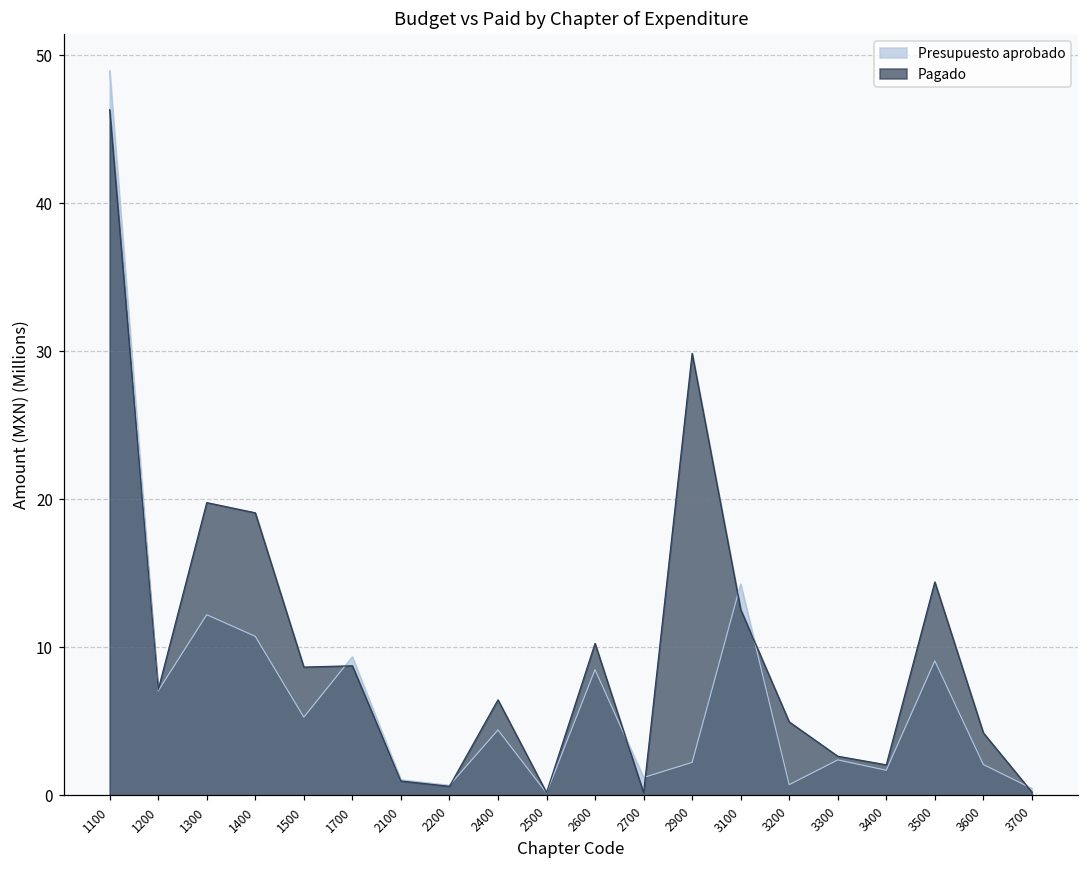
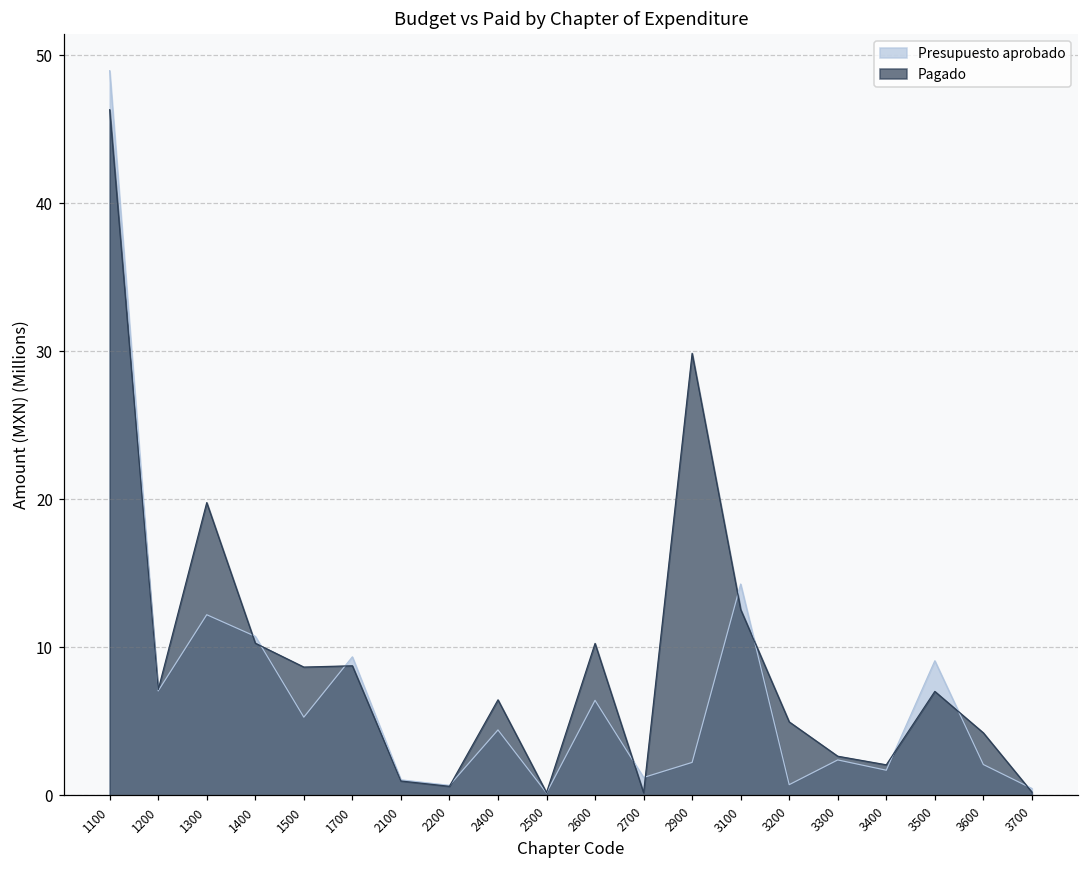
  {
    "Presupuesto aprobado": {
      "1100": 49.0,
      "1300": 12.2,
      "1400": 10.8,
      "1500": 5.3,
      "1700": 9.4,
      "2400": 4.4,
-     "2600": 8.5,
+     "2600": 6.4,
      "2700": 1.2,
      "2900": 2.2,
      "3100": 14.3,
      "3200": 0.7,
      "3300": 2.4,
      "3400": 1.7,
      "3500": 9.1,
      "3600": 2.1,
      "3700": 0.5
    },
    "Pagado": {
      "1100": 46.3,
      "1300": 19.8,
-     "1400": 19.1,
+     "1400": 10.3,
      "1500": 8.7,
      "1700": 8.8,
      "2400": 6.5,
      "2600": 10.3,
      "2700": 0.2,
      "2900": 29.9,
      "3100": 12.6,
      "3200": 5.0,
      "3300": 2.7,
      "3400": 2.1,
-     "3500": 14.4,
+     "3500": 7.0,
      "3600": 4.2,
      "3700": 0.2
    }
  }
